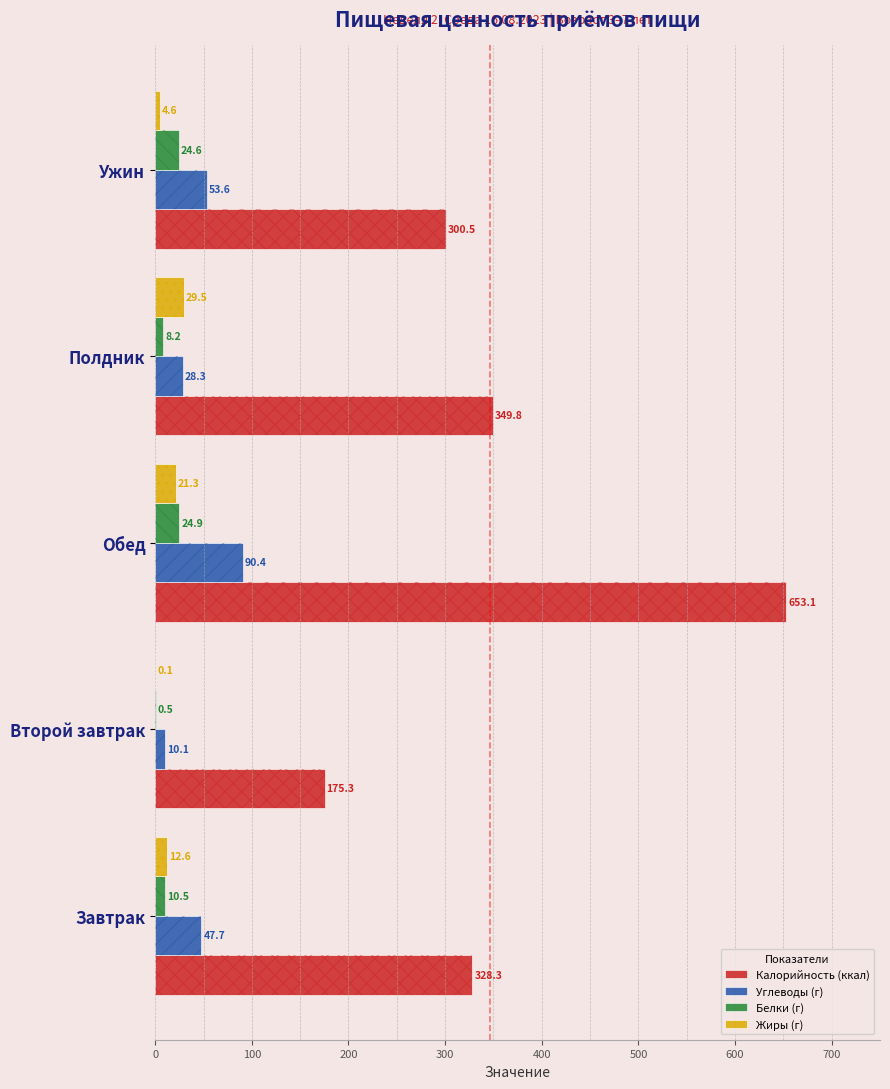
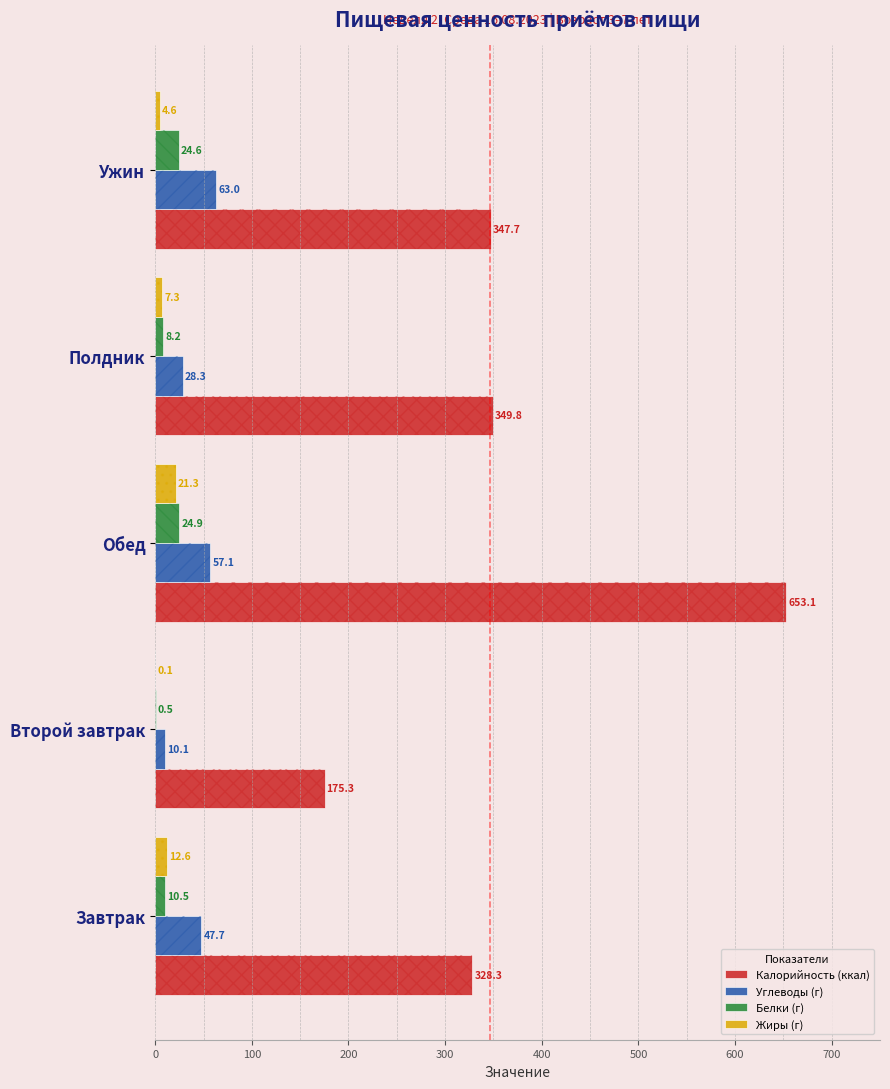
  {
    "Калорийность (ккал)": {
-     "Ужин": 300.5,
+     "Ужин": 347.7,
      "Полдник": 349.8,
      "Обед": 653.1,
      "Второй завтрак": 175.3,
      "Завтрак": 328.3
    },
    "Углеводы (г)": {
-     "Ужин": 53.6,
+     "Ужин": 63.0,
      "Полдник": 28.3,
-     "Обед": 90.4,
+     "Обед": 57.1,
      "Второй завтрак": 10.1,
      "Завтрак": 47.7
    },
    "Белки (г)": {
      "Ужин": 24.6,
      "Полдник": 8.2,
      "Обед": 24.9,
      "Второй завтрак": 0.5,
      "Завтрак": 10.5
    },
    "Жиры (г)": {
      "Ужин": 4.6,
-     "Полдник": 29.5,
+     "Полдник": 7.3,
      "Обед": 21.3,
      "Второй завтрак": 0.1,
      "Завтрак": 12.6
    }
  }
